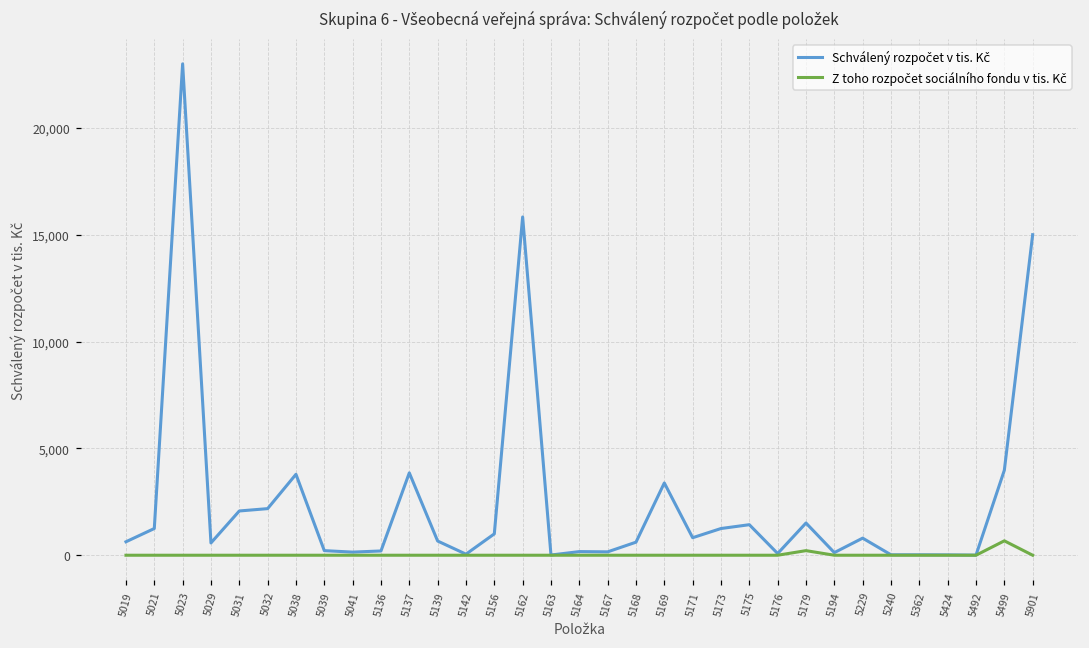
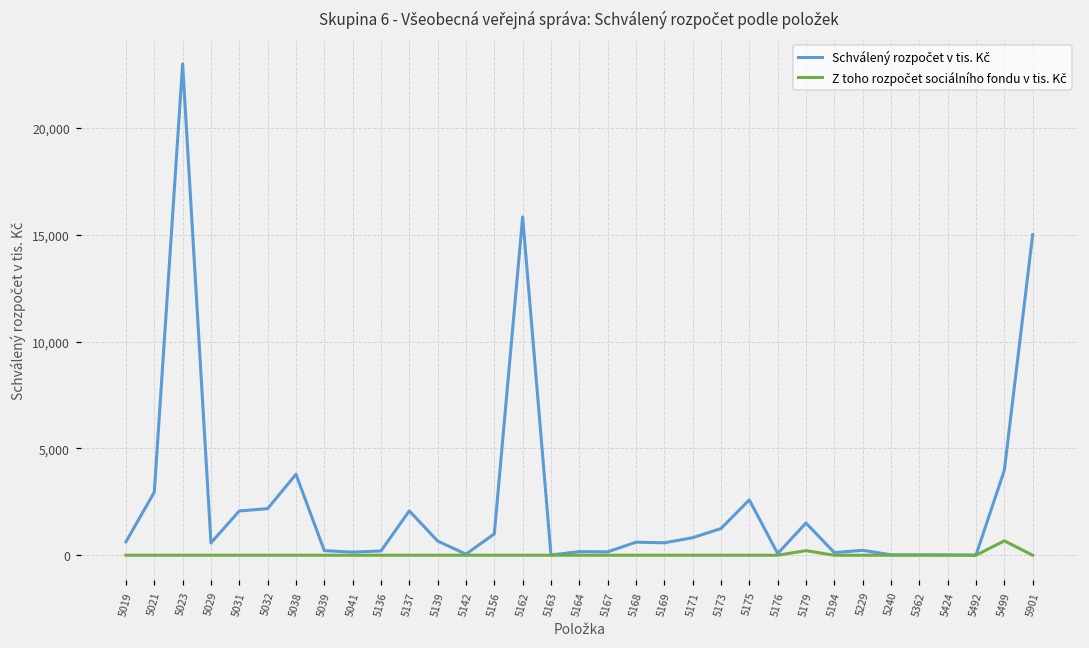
  {
    "Schválený rozpočet v tis. Kč": {
      "5019": "600",
-     "5021": "1,300",
+     "5021": "3,000",
      "5023": "23,000",
      "5029": "600",
      "5031": "2,100",
      "5032": "2,200",
      "5038": "3,800",
      "5039": "200",
      "5041": "100",
      "5136": "200",
-     "5137": "3,900",
+     "5137": "2,100",
      "5139": "700",
      "5156": "1,000",
      "5162": "15,800",
      "5164": "200",
      "5167": "200",
      "5168": "600",
-     "5169": "3,400",
+     "5169": "600",
      "5171": "800",
      "5173": "1,300",
-     "5175": "1,400",
+     "5175": "2,600",
      "5179": "1,500",
-     "5229": "800",
+     "5229": "200",
      "5499": "4,000",
      "5901": "15,000"
    },
    "Z toho rozpočet sociálního fondu v tis. Kč": {
      "5019": "0",
      "5021": "0",
      "5023": "0",
      "5029": "0",
      "5031": "0",
      "5032": "0",
      "5038": "0",
      "5039": "0",
      "5041": "0",
      "5136": "0",
      "5137": "0",
      "5139": "0",
      "5156": "0",
      "5162": "0",
      "5164": "0",
      "5167": "0",
      "5168": "0",
      "5169": "0",
      "5171": "0",
      "5173": "0",
      "5175": "0",
      "5179": "200",
      "5229": "0",
      "5499": "700",
      "5901": "0"
    }
  }
